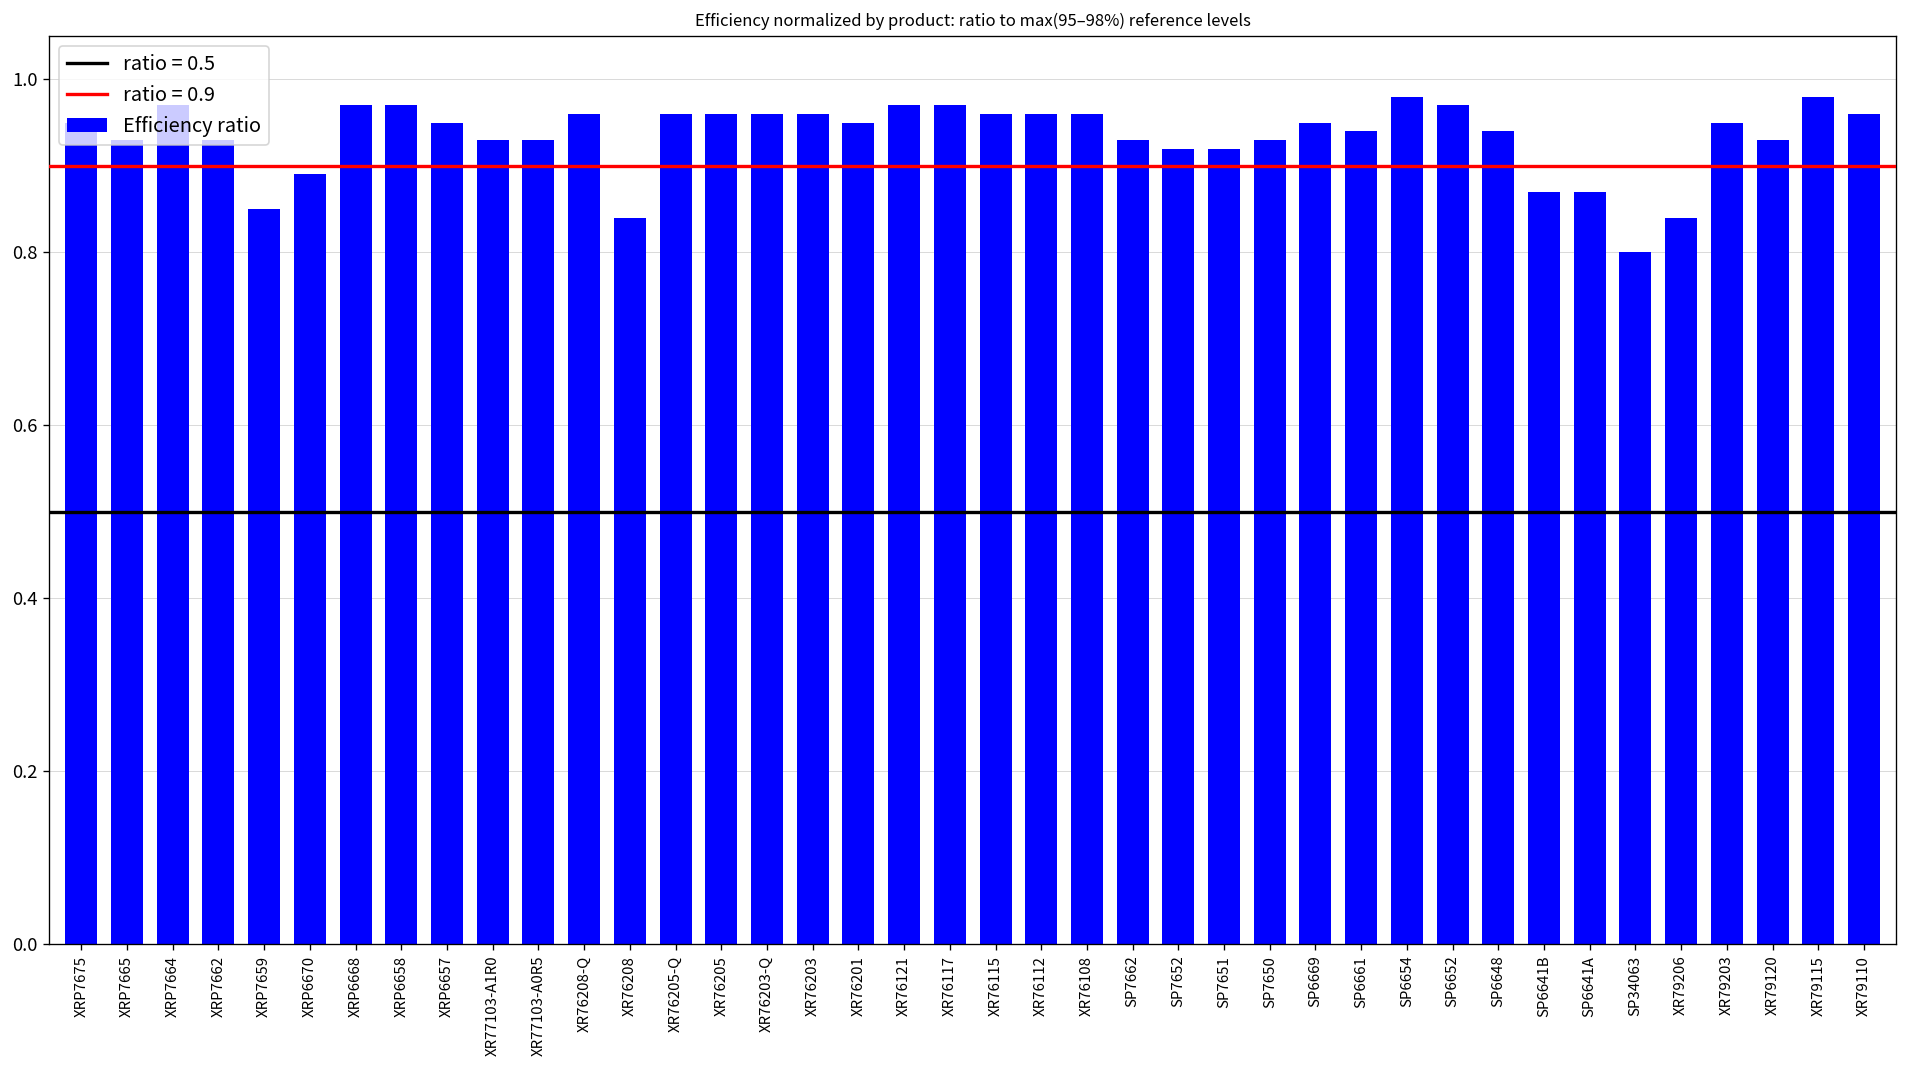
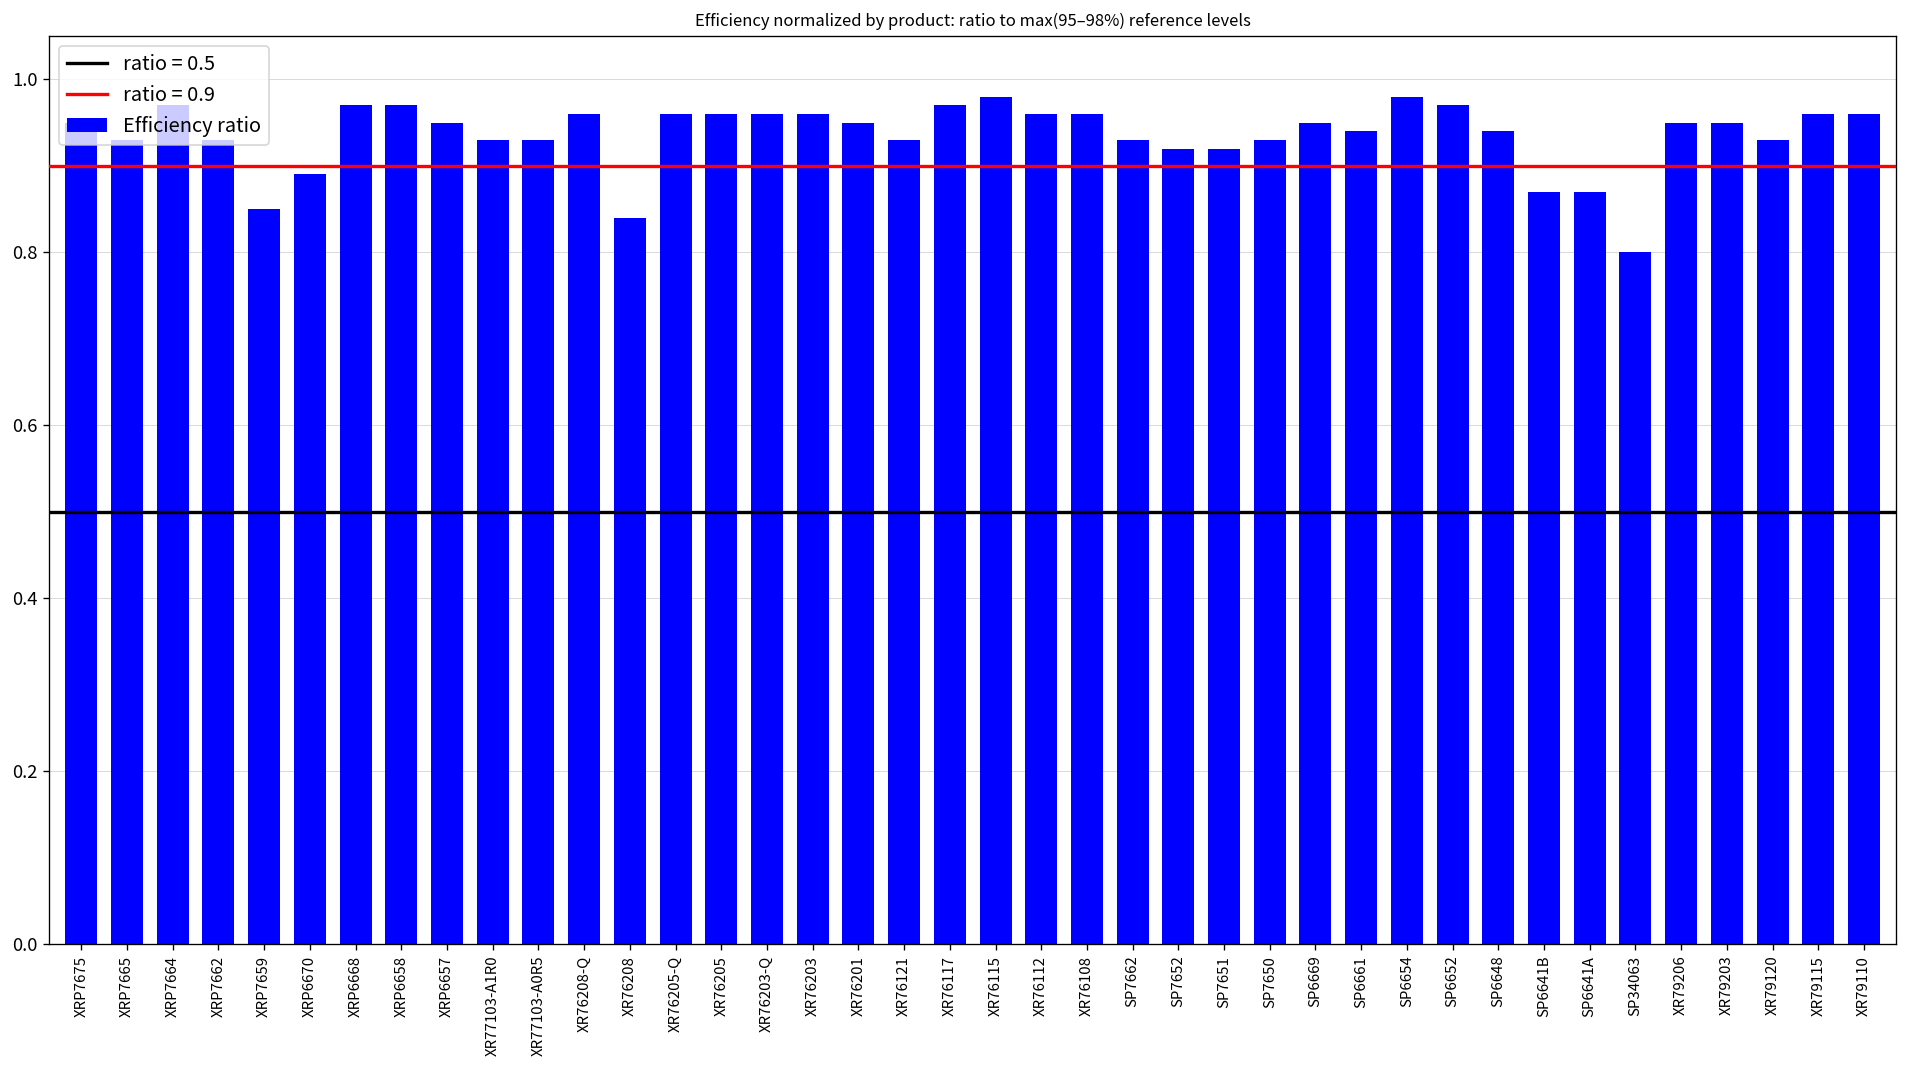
  {
    "XRP7659": 0.85,
    "XRP6670": 0.89,
    "XRP6668": 0.97,
    "XRP6658": 0.97,
    "XRP6657": 0.95,
    "XR77103-A1R0": 0.93,
    "XR77103-A0R5": 0.93,
    "XR76208-Q": 0.96,
    "XR76208": 0.84,
    "XR76205-Q": 0.96,
    "XR76205": 0.96,
    "XR76203-Q": 0.96,
    "XR76203": 0.96,
    "XR76201": 0.95,
-   "XR76121": 0.97,
+   "XR76121": 0.93,
    "XR76117": 0.97,
-   "XR76115": 0.96,
+   "XR76115": 0.98,
    "XR76112": 0.96,
    "XR76108": 0.96,
    "SP7662": 0.93,
    "SP7652": 0.92,
    "SP7651": 0.92,
    "SP7650": 0.93,
    "SP6669": 0.95,
    "SP6661": 0.94,
    "SP6654": 0.98,
    "SP6652": 0.97,
    "SP6648": 0.94,
    "SP6641B": 0.87,
    "SP6641A": 0.87,
    "SP34063": 0.80,
-   "XR79206": 0.84,
+   "XR79206": 0.95,
    "XR79203": 0.95,
    "XR79120": 0.93,
-   "XR79115": 0.98,
+   "XR79115": 0.96,
    "XR79110": 0.96
  }
